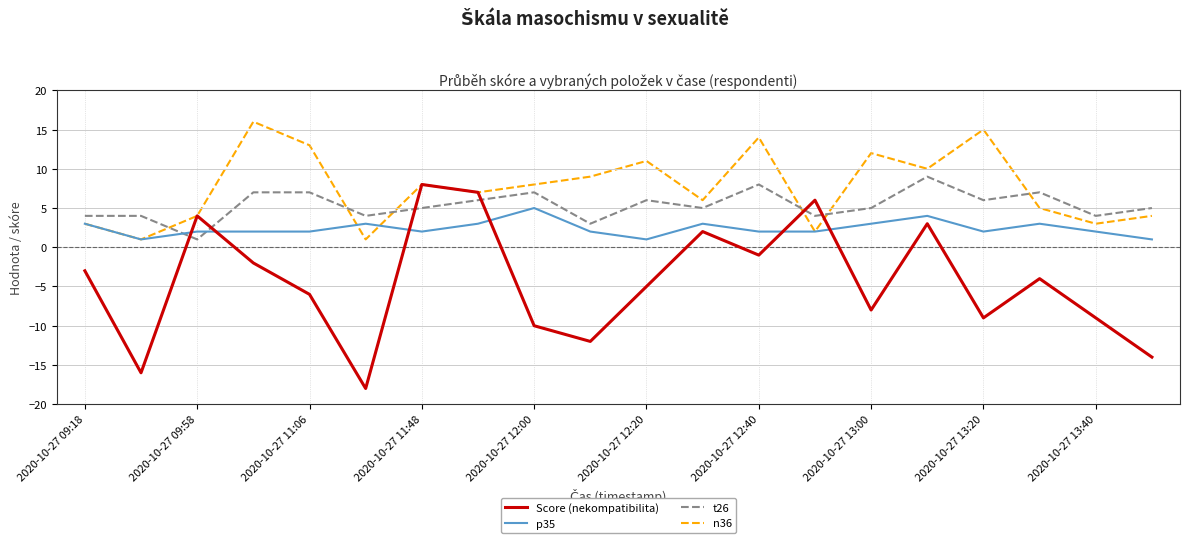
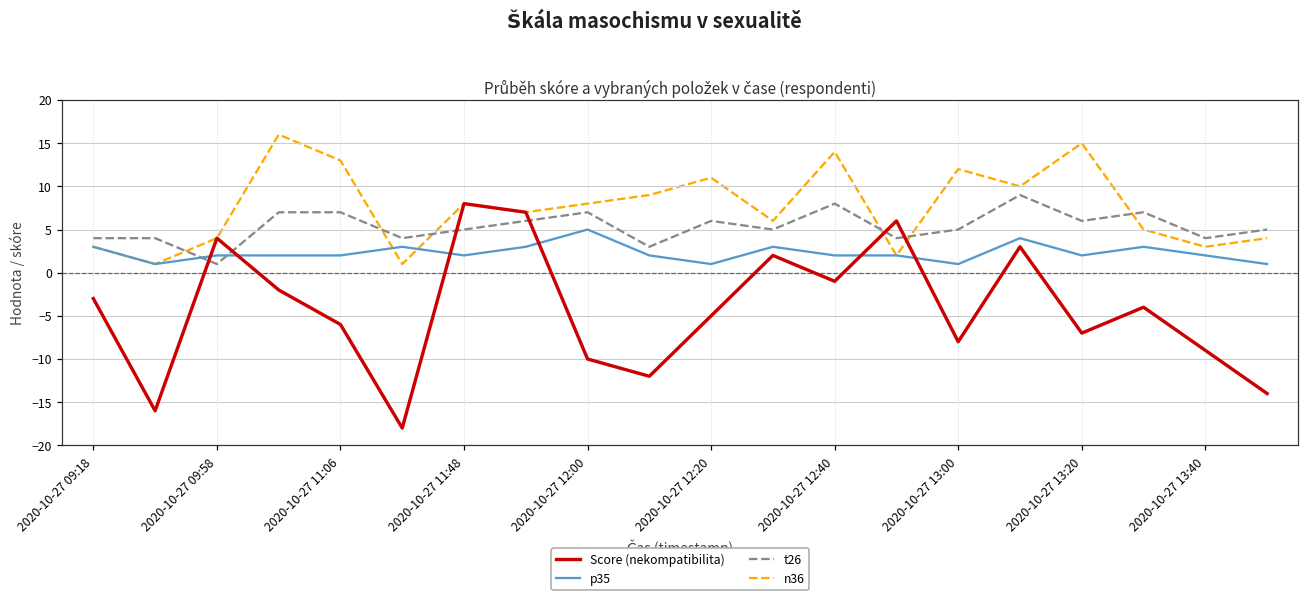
  {
    "Score (nekompatibilita)": {
      "2020-10-27 09:18": -3,
      "2020-10-27 11:06": -6,
      "2020-10-27 12:00": -10,
      "2020-10-27 12:20": -5,
      "2020-10-27 12:40": -1,
      "2020-10-27 13:00": -8,
-     "2020-10-27 13:20": -9,
+     "2020-10-27 13:20": -7,
      "2020-10-27 13:40": -9
    },
    "p35": {
      "2020-10-27 09:58": 2,
      "2020-10-27 11:06": 2,
      "2020-10-27 11:48": 2,
      "2020-10-27 12:00": 5,
      "2020-10-27 12:20": 1,
      "2020-10-27 12:40": 2,
-     "2020-10-27 13:00": 3,
+     "2020-10-27 13:00": 1,
      "2020-10-27 13:20": 2,
      "2020-10-27 13:40": 2
    },
    "t26": {
      "2020-10-27 09:18": 4,
      "2020-10-27 09:58": 1,
      "2020-10-27 11:06": 7,
      "2020-10-27 11:48": 5,
      "2020-10-27 12:00": 7,
      "2020-10-27 12:20": 6,
      "2020-10-27 12:40": 8,
      "2020-10-27 13:00": 5,
      "2020-10-27 13:20": 6,
      "2020-10-27 13:40": 4
    },
    "n36": {
      "2020-10-27 11:06": 13,
      "2020-10-27 12:00": 8,
      "2020-10-27 12:20": 11,
      "2020-10-27 12:40": 14,
      "2020-10-27 13:00": 12,
      "2020-10-27 13:20": 15,
      "2020-10-27 13:40": 3
    }
  }
